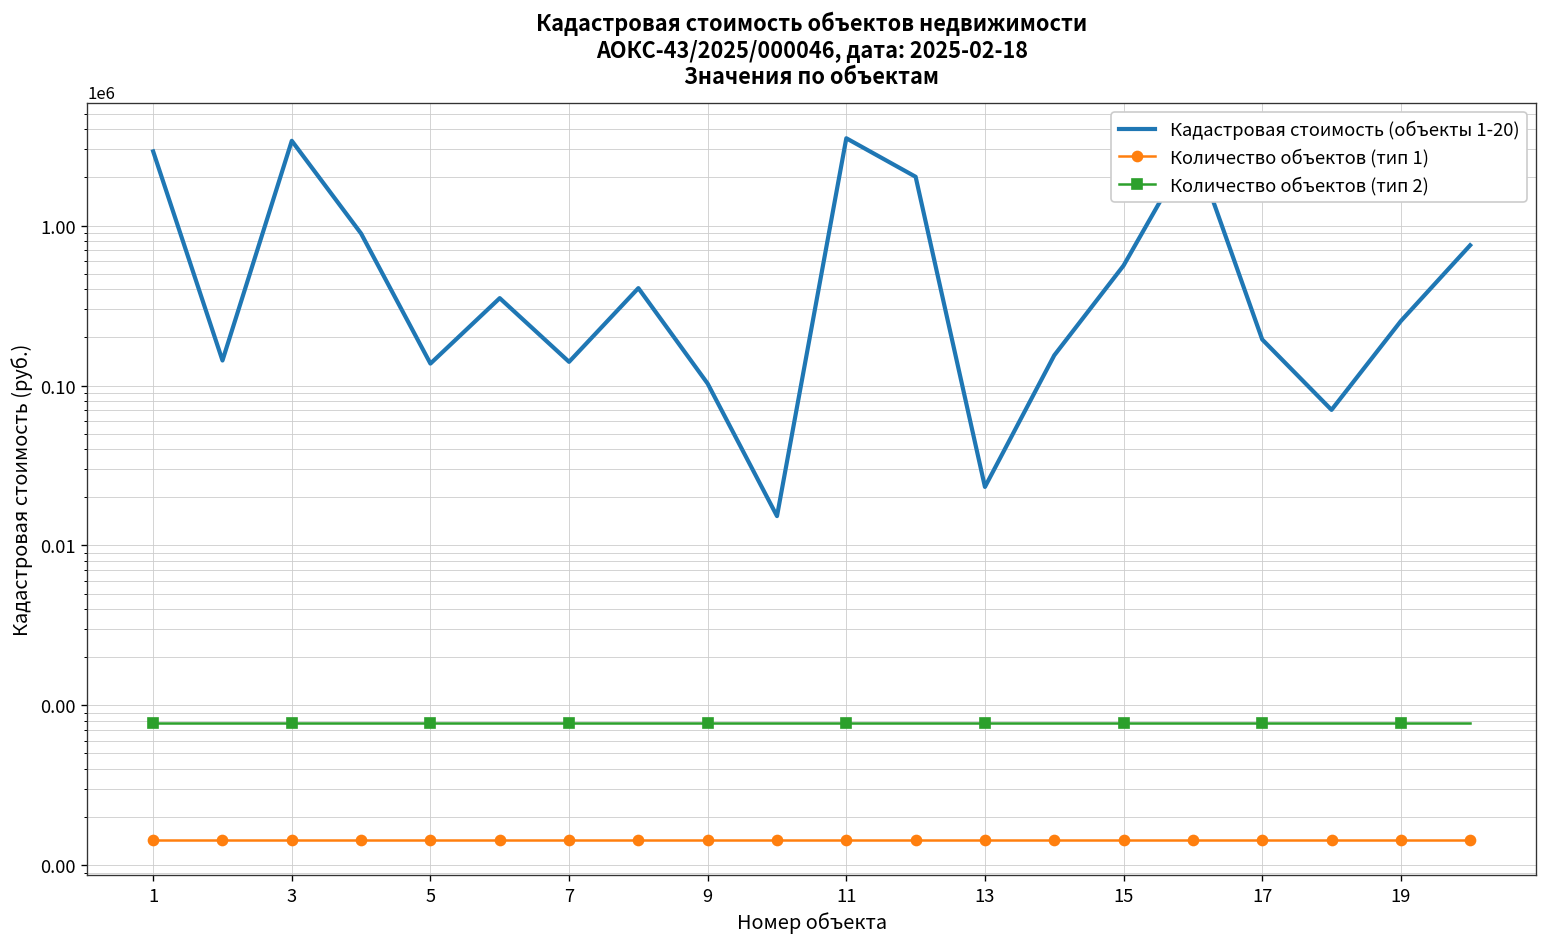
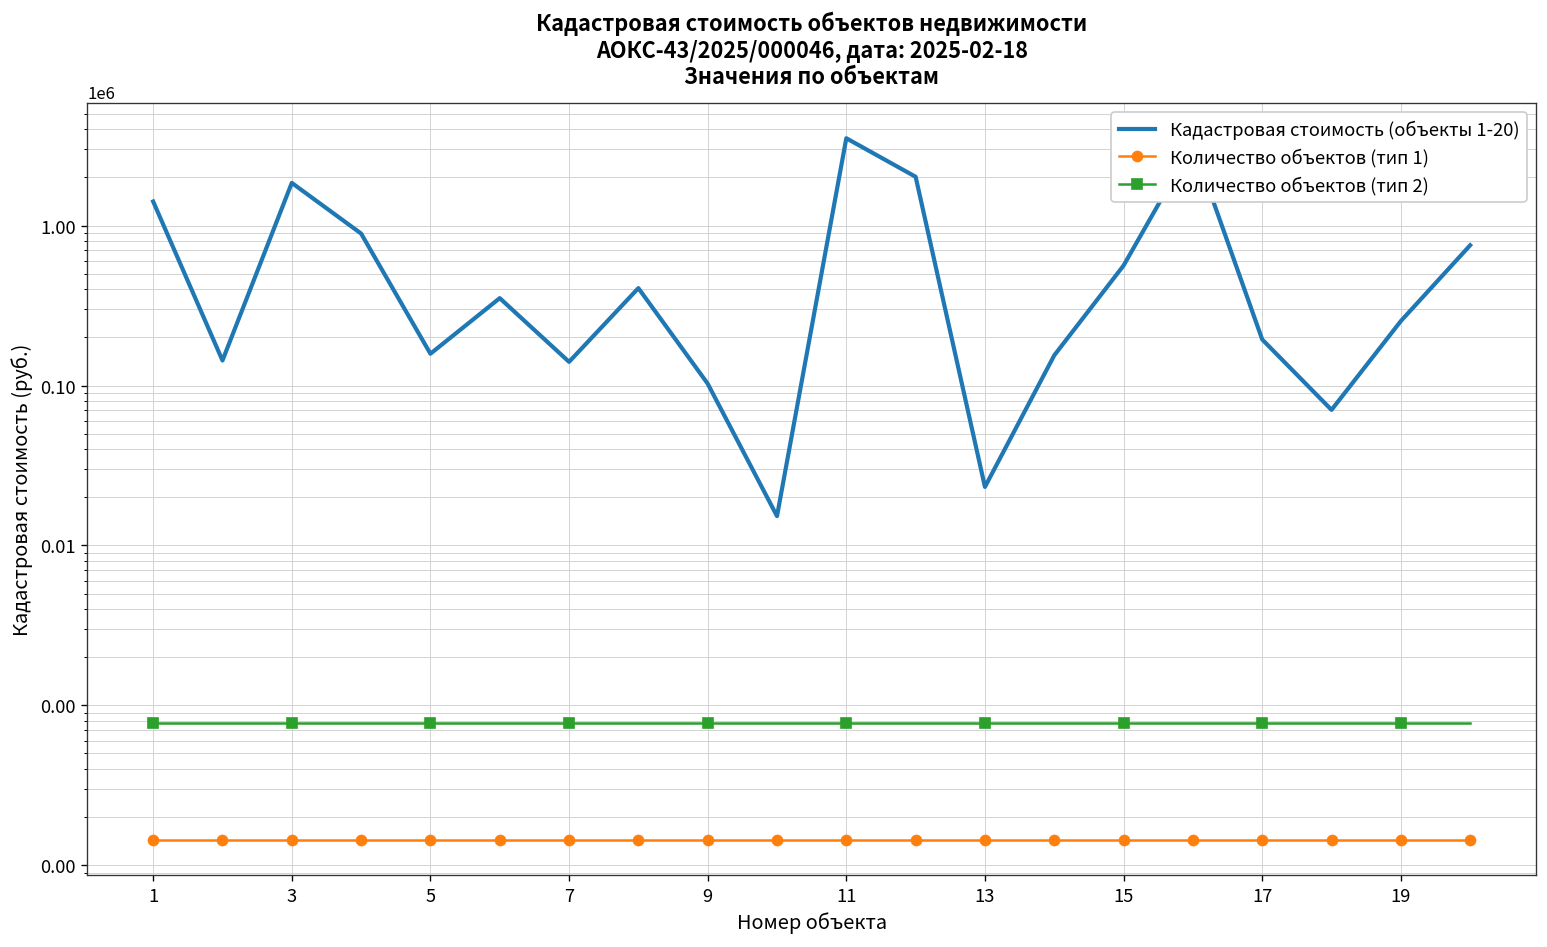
  {
    "Кадастровая стоимость (объекты 1-20)": {
-     "1": 2900000,
-     "3": 3400000,
-     "5": 140000,
+     "1": 1400000,
+     "3": 1800000,
+     "5": 160000,
      "7": 140000,
      "9": 100000,
      "11": 3500000,
      "13": 23000,
      "15": 560000,
      "17": 190000,
      "19": 250000
    },
    "Количество объектов (тип 1)": {
      "1": 140,
      "3": 140,
      "5": 140,
      "7": 140,
      "9": 140,
      "11": 140,
      "13": 140,
      "15": 140,
      "17": 140,
      "19": 140
    },
    "Количество объектов (тип 2)": {
      "1": 800,
      "3": 800,
      "5": 800,
      "7": 800,
      "9": 800,
      "11": 800,
      "13": 800,
      "15": 800,
      "17": 800,
      "19": 800
    }
  }
